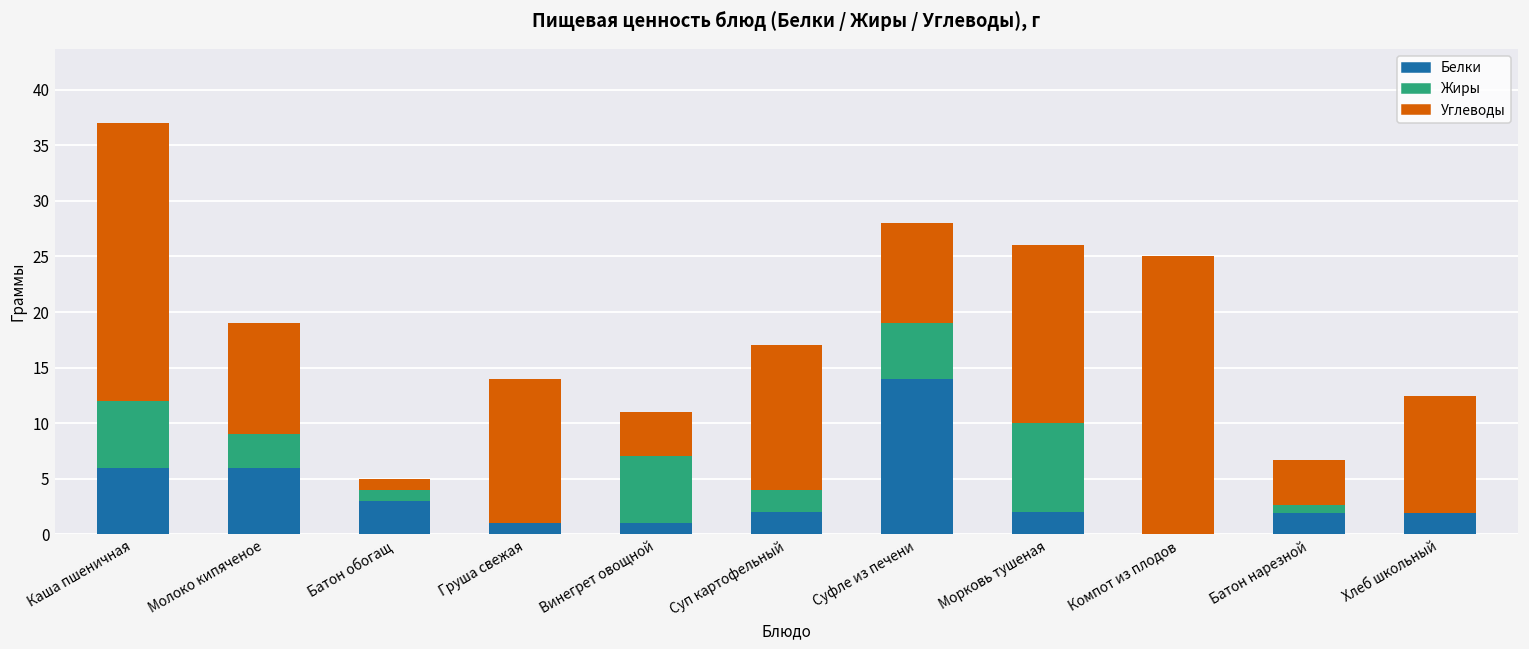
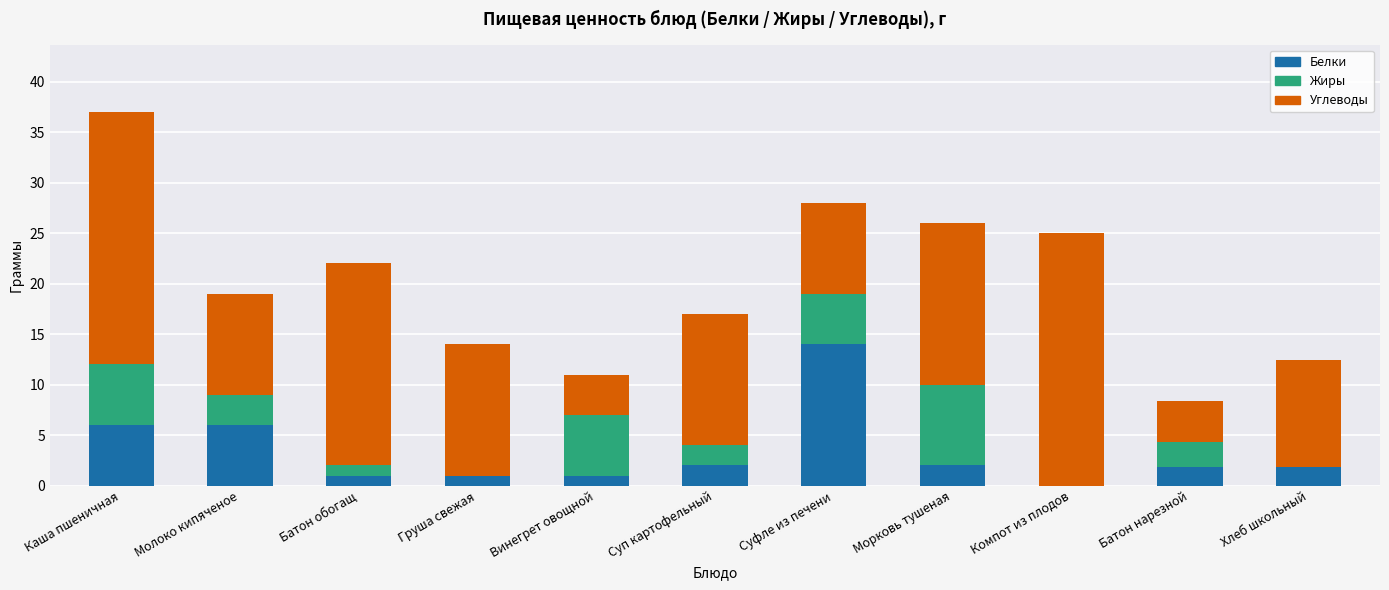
  {
    "Белки": {
      "Каша пшеничная": 6,
      "Молоко кипяченое": 6,
-     "Батон обогащ": 3,
+     "Батон обогащ": 1,
      "Груша свежая": 1,
      "Винегрет овощной": 1,
      "Суп картофельный": 2,
      "Суфле из печени": 14,
      "Морковь тушеная": 2,
      "Компот из плодов": 0,
      "Батон нарезной": 2,
      "Хлеб школьный": 2
    },
    "Жиры": {
      "Каша пшеничная": 6.0,
      "Молоко кипяченое": 3.0,
      "Батон обогащ": 1.0,
      "Груша свежая": 0.0,
      "Винегрет овощной": 6.0,
      "Суп картофельный": 2.0,
      "Суфле из печени": 5.0,
      "Морковь тушеная": 8.0,
      "Компот из плодов": 0.0,
-     "Батон нарезной": 0.8,
+     "Батон нарезной": 2.5,
      "Хлеб школьный": 0.0
    },
    "Углеводы": {
      "Каша пшеничная": 25,
      "Молоко кипяченое": 10,
-     "Батон обогащ": 1,
+     "Батон обогащ": 20,
      "Груша свежая": 13,
      "Винегрет овощной": 4,
      "Суп картофельный": 13,
      "Суфле из печени": 9,
      "Морковь тушеная": 16,
      "Компот из плодов": 25,
      "Батон нарезной": 4,
      "Хлеб школьный": 10.6
    }
  }
